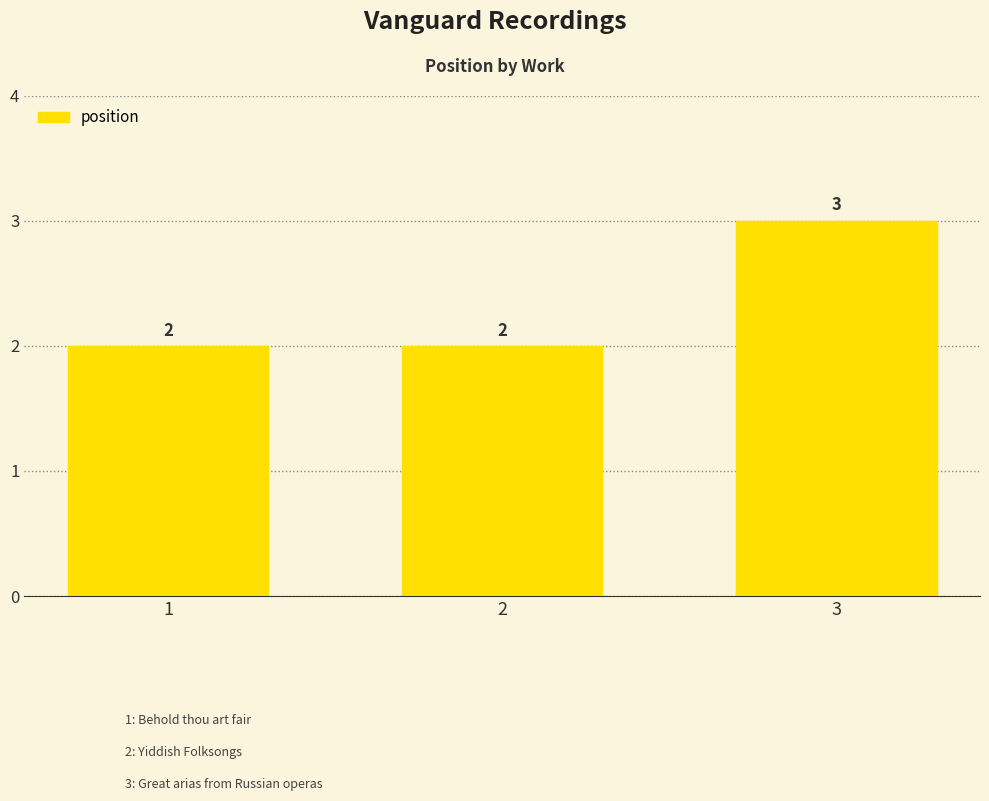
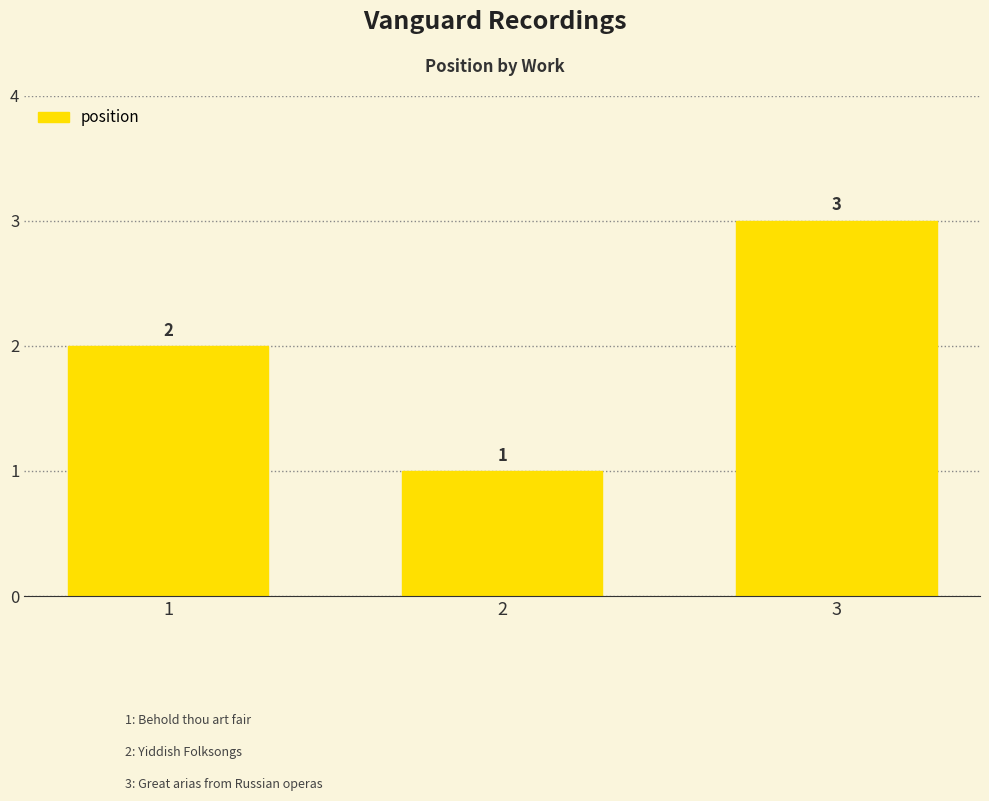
  {
    "1": 2,
-   "2": 2,
+   "2": 1,
    "3": 3
  }
